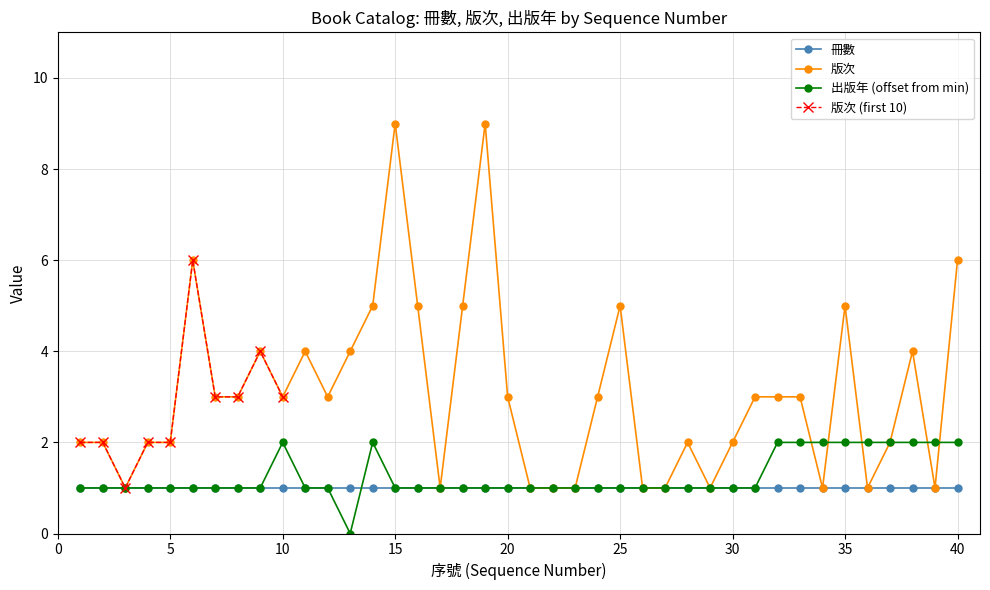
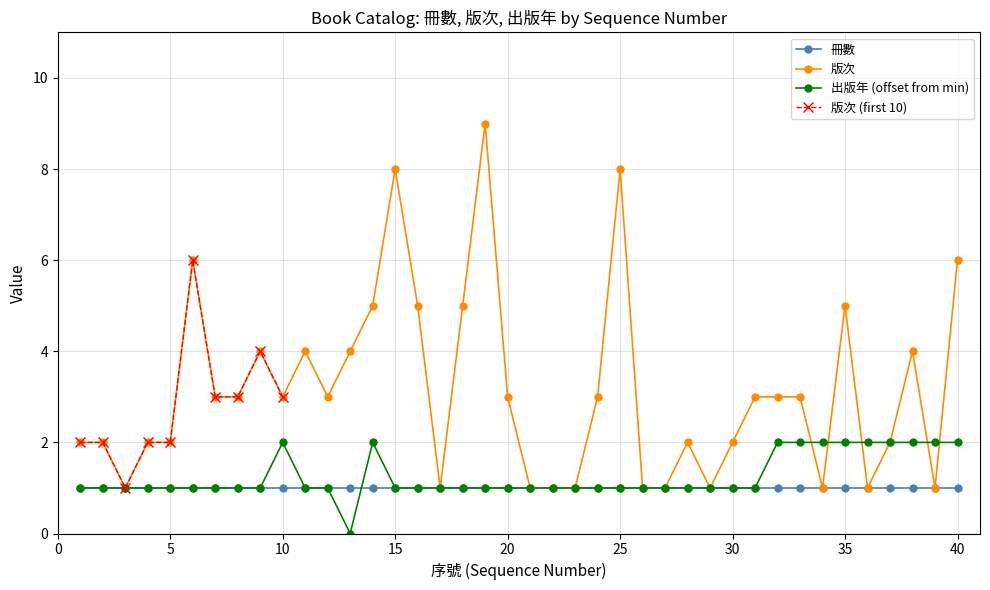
  {
    "冊數": {
      "10": 1,
      "35": 1,
      "40": 1
    },
    "版次": {
-     "15": 9,
+     "15": 8,
      "20": 3,
-     "25": 5,
+     "25": 8,
      "30": 2,
      "35": 5,
      "40": 6
    },
    "出版年 (offset from min)": {
      "10": 2,
      "35": 2,
      "40": 2
    }
  }
